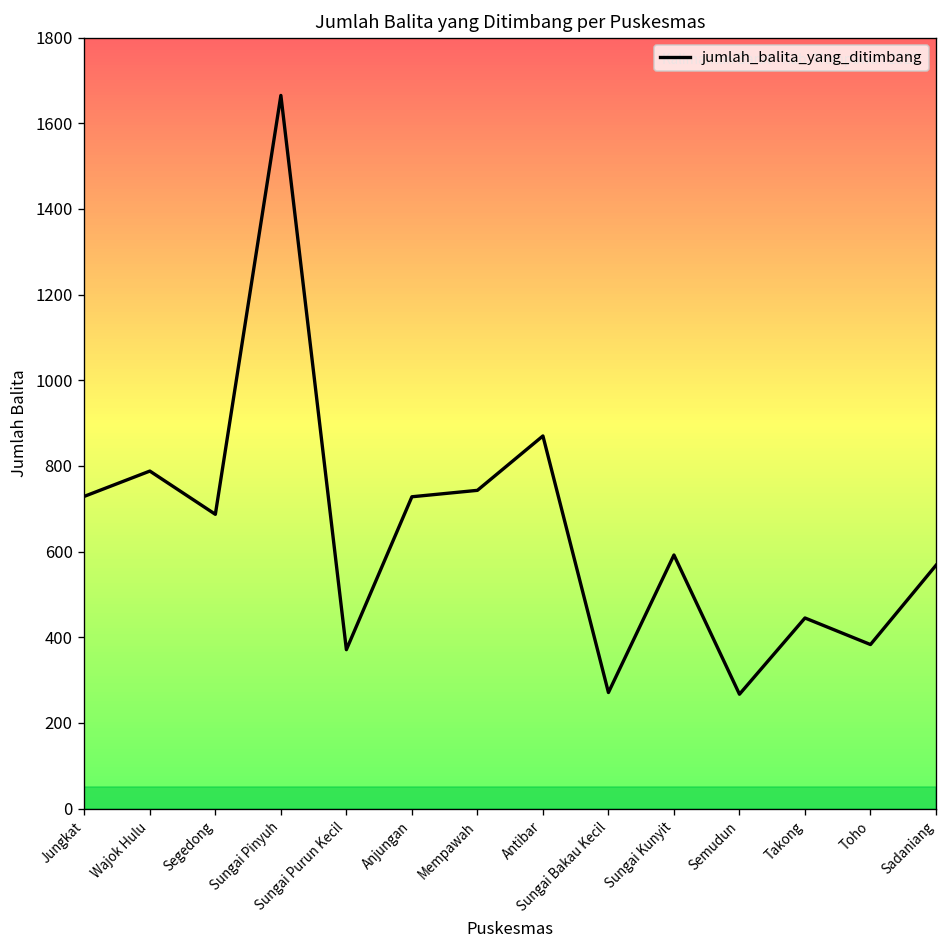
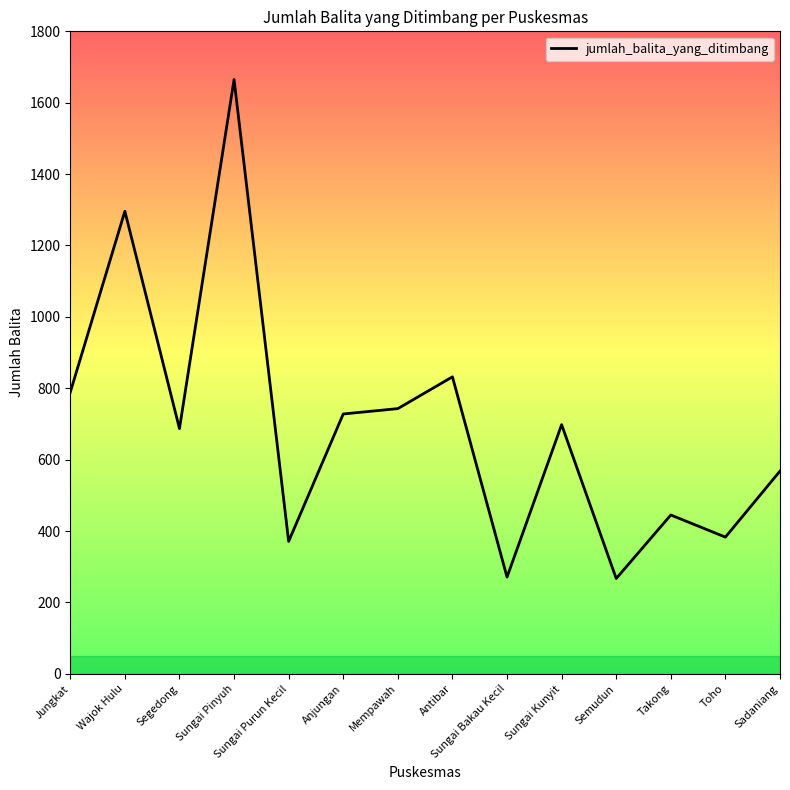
  {
-   "Jungkat": 730,
-   "Wajok Hulu": 790,
+   "Jungkat": 790,
+   "Wajok Hulu": 1300,
    "Segedong": 690,
    "Sungai Pinyuh": 1670,
    "Sungai Purun Kecil": 370,
    "Anjungan": 730,
    "Mempawah": 740,
-   "Antibar": 870,
+   "Antibar": 830,
    "Sungai Bakau Kecil": 270,
-   "Sungai Kunyit": 590,
+   "Sungai Kunyit": 700,
    "Semudun": 270,
    "Takong": 450,
    "Toho": 380,
    "Sadaniang": 570
  }
